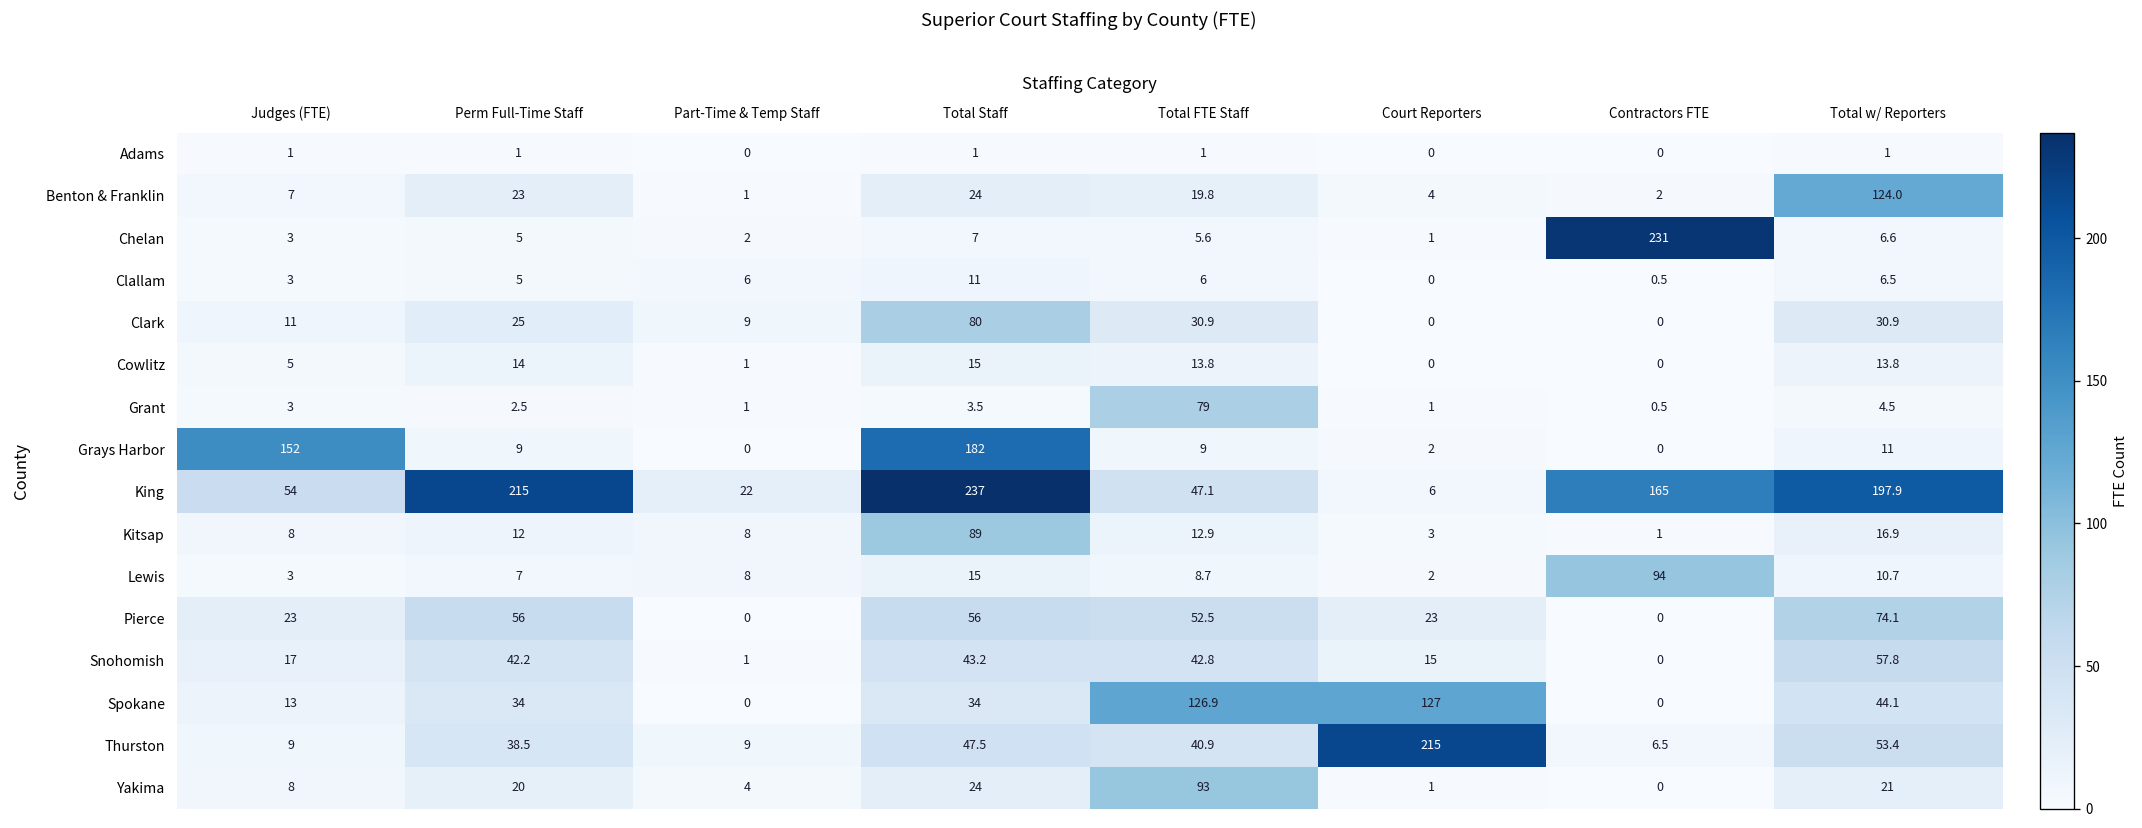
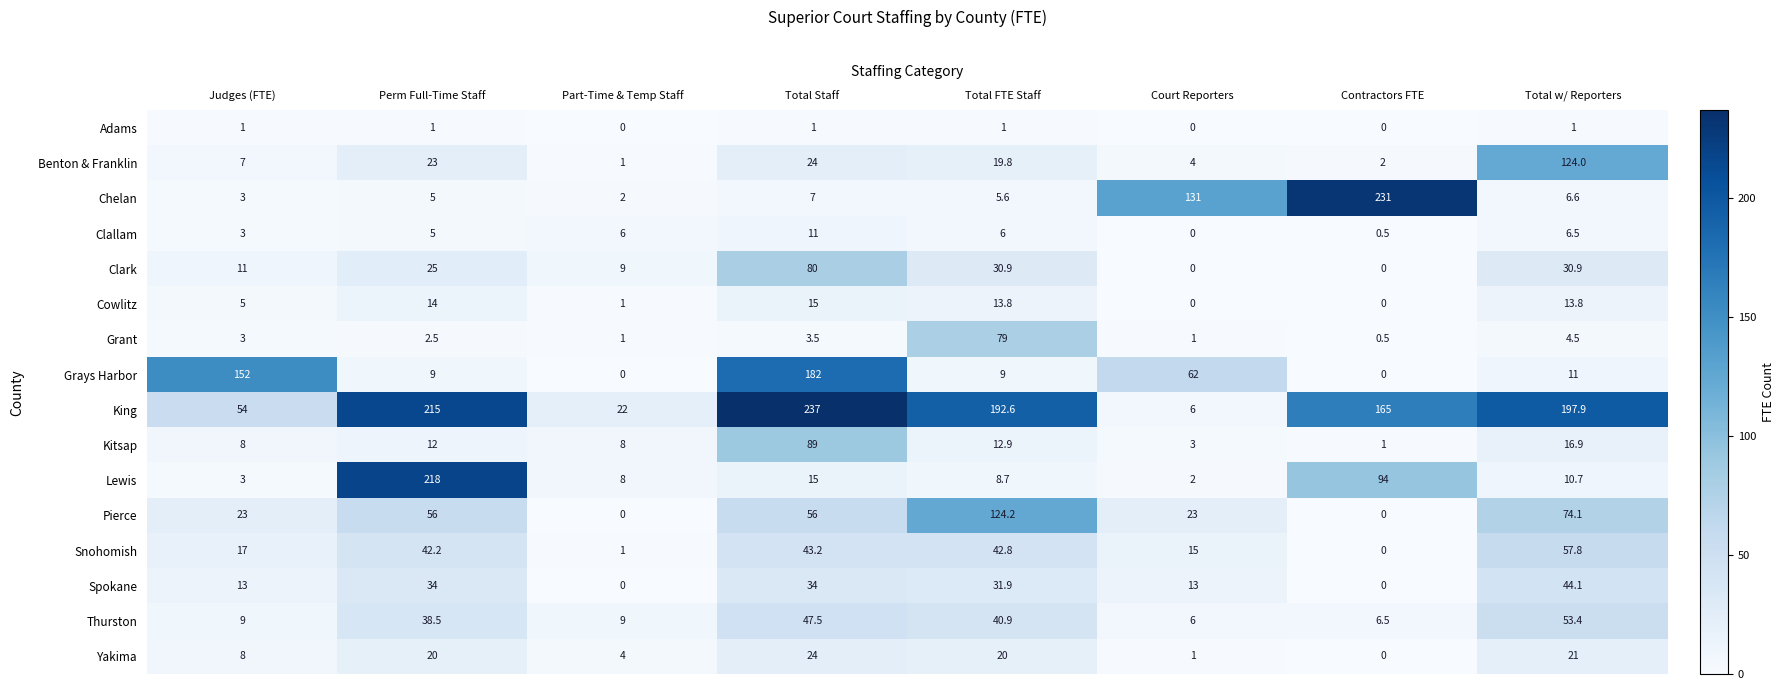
  {
    "Adams": {
      "Judges (FTE)": 1,
      "Perm Full-Time Staff": 1,
      "Part-Time & Temp Staff": 0,
      "Total Staff": 1,
      "Total FTE Staff": 1,
      "Court Reporters": 0,
      "Contractors FTE": 0,
      "Total w/ Reporters": 1
    },
    "Benton & Franklin": {
      "Judges (FTE)": 7,
      "Perm Full-Time Staff": 23,
      "Part-Time & Temp Staff": 1,
      "Total Staff": 24,
      "Total FTE Staff": 19.8,
      "Court Reporters": 4,
      "Contractors FTE": 2,
      "Total w/ Reporters": 124.0
    },
    "Chelan": {
      "Judges (FTE)": 3,
      "Perm Full-Time Staff": 5,
      "Part-Time & Temp Staff": 2,
      "Total Staff": 7,
      "Total FTE Staff": 5.6,
-     "Court Reporters": 1,
+     "Court Reporters": 131,
      "Contractors FTE": 231,
      "Total w/ Reporters": 6.6
    },
    "Clallam": {
      "Judges (FTE)": 3,
      "Perm Full-Time Staff": 5,
      "Part-Time & Temp Staff": 6,
      "Total Staff": 11,
      "Total FTE Staff": 6,
      "Court Reporters": 0,
      "Contractors FTE": 0.5,
      "Total w/ Reporters": 6.5
    },
    "Clark": {
      "Judges (FTE)": 11,
      "Perm Full-Time Staff": 25,
      "Part-Time & Temp Staff": 9,
      "Total Staff": 80,
      "Total FTE Staff": 30.9,
      "Court Reporters": 0,
      "Contractors FTE": 0,
      "Total w/ Reporters": 30.9
    },
    "Cowlitz": {
      "Judges (FTE)": 5,
      "Perm Full-Time Staff": 14,
      "Part-Time & Temp Staff": 1,
      "Total Staff": 15,
      "Total FTE Staff": 13.8,
      "Court Reporters": 0,
      "Contractors FTE": 0,
      "Total w/ Reporters": 13.8
    },
    "Grant": {
      "Judges (FTE)": 3,
      "Perm Full-Time Staff": 2.5,
      "Part-Time & Temp Staff": 1,
      "Total Staff": 3.5,
      "Total FTE Staff": 79,
      "Court Reporters": 1,
      "Contractors FTE": 0.5,
      "Total w/ Reporters": 4.5
    },
    "Grays Harbor": {
      "Judges (FTE)": 152,
      "Perm Full-Time Staff": 9,
      "Part-Time & Temp Staff": 0,
      "Total Staff": 182,
      "Total FTE Staff": 9,
-     "Court Reporters": 2,
+     "Court Reporters": 62,
      "Contractors FTE": 0,
      "Total w/ Reporters": 11
    },
    "King": {
      "Judges (FTE)": 54,
      "Perm Full-Time Staff": 215,
      "Part-Time & Temp Staff": 22,
      "Total Staff": 237,
-     "Total FTE Staff": 47.1,
+     "Total FTE Staff": 192.6,
      "Court Reporters": 6,
      "Contractors FTE": 165,
      "Total w/ Reporters": 197.9
    },
    "Kitsap": {
      "Judges (FTE)": 8,
      "Perm Full-Time Staff": 12,
      "Part-Time & Temp Staff": 8,
      "Total Staff": 89,
      "Total FTE Staff": 12.9,
      "Court Reporters": 3,
      "Contractors FTE": 1,
      "Total w/ Reporters": 16.9
    },
    "Lewis": {
      "Judges (FTE)": 3,
-     "Perm Full-Time Staff": 7,
+     "Perm Full-Time Staff": 218,
      "Part-Time & Temp Staff": 8,
      "Total Staff": 15,
      "Total FTE Staff": 8.7,
      "Court Reporters": 2,
      "Contractors FTE": 94,
      "Total w/ Reporters": 10.7
    },
    "Pierce": {
      "Judges (FTE)": 23,
      "Perm Full-Time Staff": 56,
      "Part-Time & Temp Staff": 0,
      "Total Staff": 56,
-     "Total FTE Staff": 52.5,
+     "Total FTE Staff": 124.2,
      "Court Reporters": 23,
      "Contractors FTE": 0,
      "Total w/ Reporters": 74.1
    },
    "Snohomish": {
      "Judges (FTE)": 17,
      "Perm Full-Time Staff": 42.2,
      "Part-Time & Temp Staff": 1,
      "Total Staff": 43.2,
      "Total FTE Staff": 42.8,
      "Court Reporters": 15,
      "Contractors FTE": 0,
      "Total w/ Reporters": 57.8
    },
    "Spokane": {
      "Judges (FTE)": 13,
      "Perm Full-Time Staff": 34,
      "Part-Time & Temp Staff": 0,
      "Total Staff": 34,
-     "Total FTE Staff": 126.9,
-     "Court Reporters": 127,
+     "Total FTE Staff": 31.9,
+     "Court Reporters": 13,
      "Contractors FTE": 0,
      "Total w/ Reporters": 44.1
    },
    "Thurston": {
      "Judges (FTE)": 9,
      "Perm Full-Time Staff": 38.5,
      "Part-Time & Temp Staff": 9,
      "Total Staff": 47.5,
      "Total FTE Staff": 40.9,
-     "Court Reporters": 215,
+     "Court Reporters": 6,
      "Contractors FTE": 6.5,
      "Total w/ Reporters": 53.4
    },
    "Yakima": {
      "Judges (FTE)": 8,
      "Perm Full-Time Staff": 20,
      "Part-Time & Temp Staff": 4,
      "Total Staff": 24,
-     "Total FTE Staff": 93,
+     "Total FTE Staff": 20,
      "Court Reporters": 1,
      "Contractors FTE": 0,
      "Total w/ Reporters": 21
    }
  }
